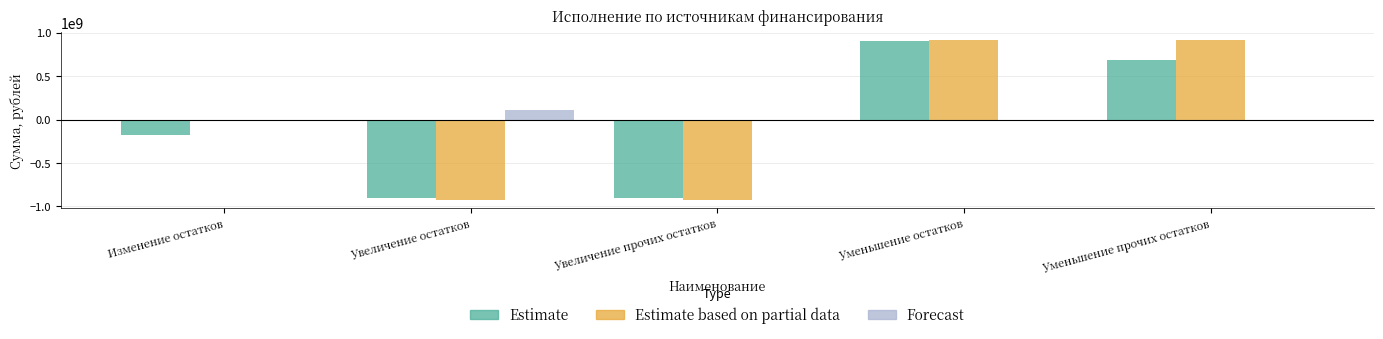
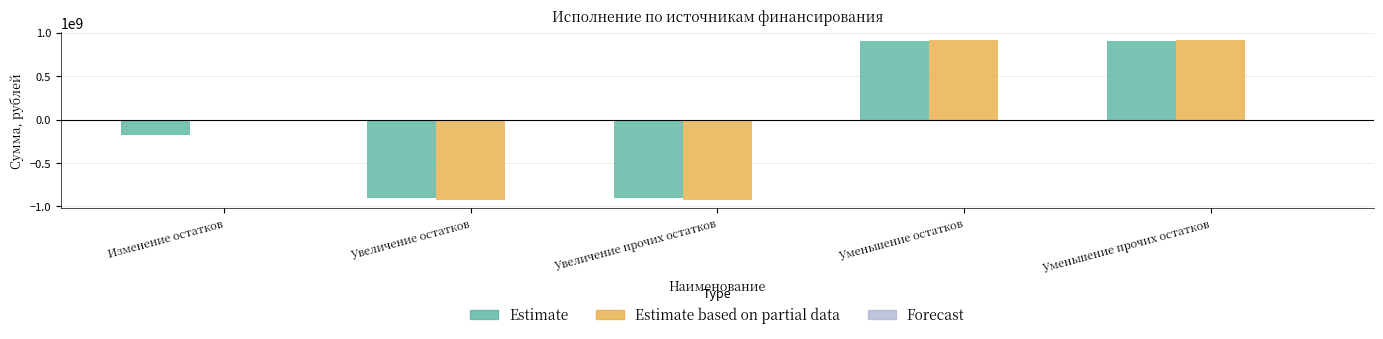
  {
    "Estimate": {
      "Изменение остатков": -200000000,
      "Увеличение остатков": -900000000,
      "Увеличение прочих остатков": -900000000,
      "Уменьшение остатков": 900000000,
-     "Уменьшение прочих остатков": 700000000
+     "Уменьшение прочих остатков": 900000000
    },
    "Estimate based on partial data": {
      "Увеличение остатков": -900000000,
      "Увеличение прочих остатков": -900000000,
      "Уменьшение остатков": 900000000,
      "Уменьшение прочих остатков": 900000000
    },
    "Forecast": {
-     "Увеличение остатков": 100000000
+     "Увеличение остатков": 0
    }
  }
